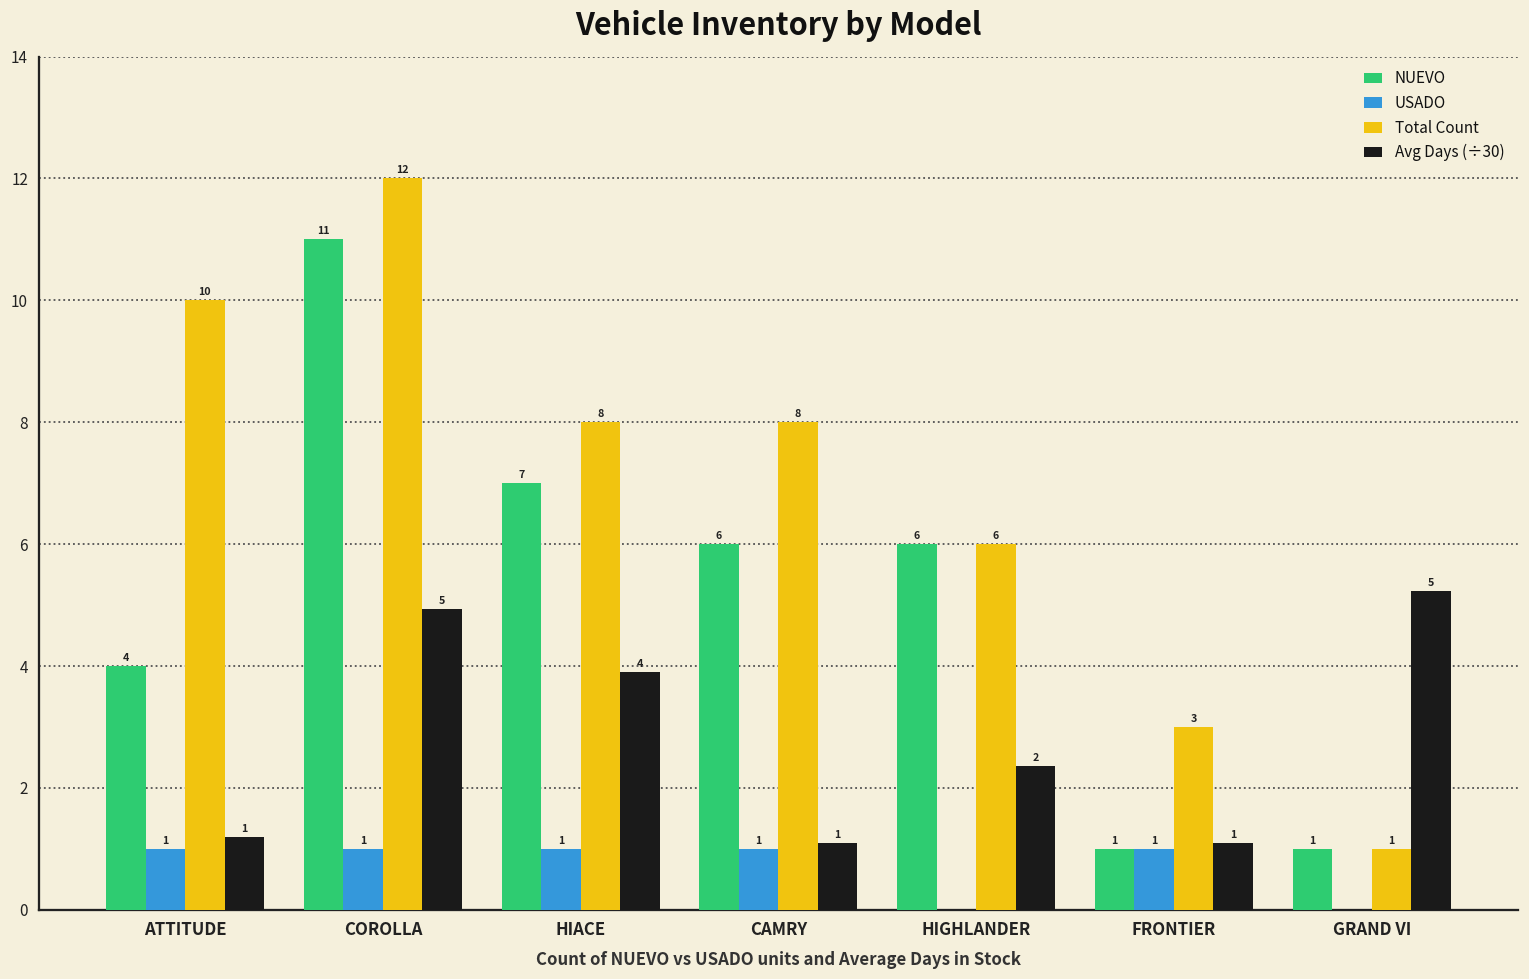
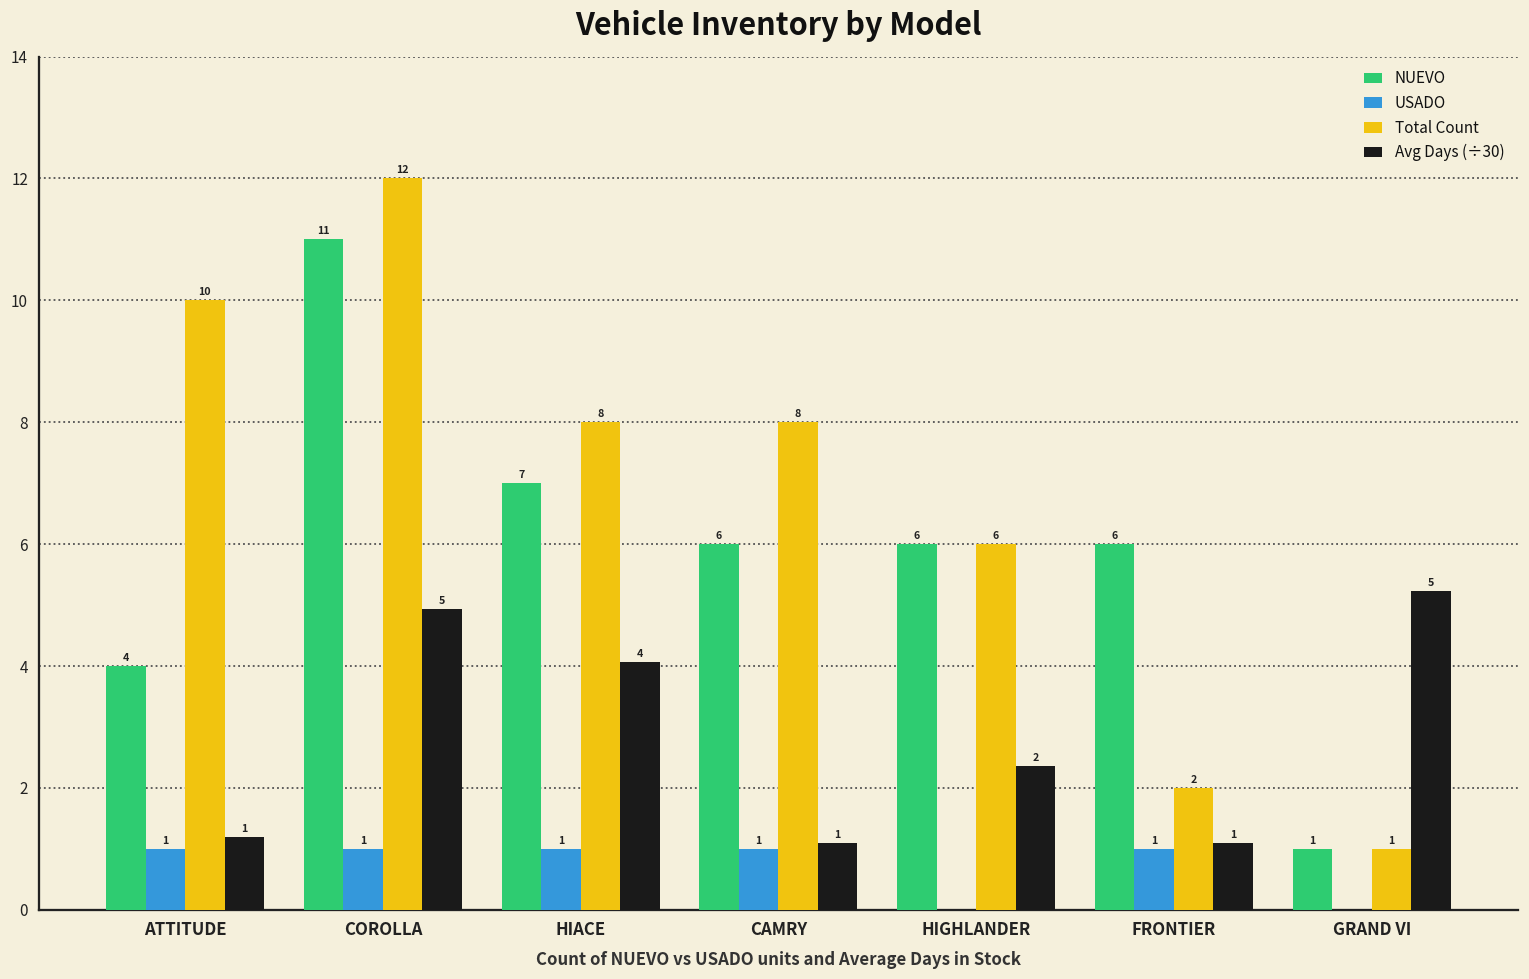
  {
    "NUEVO": {
      "ATTITUDE": 4,
      "COROLLA": 11,
      "HIACE": 7,
      "CAMRY": 6,
      "HIGHLANDER": 6,
-     "FRONTIER": 1,
+     "FRONTIER": 6,
      "GRAND VI": 1
    },
    "USADO": {
      "ATTITUDE": 1,
      "COROLLA": 1,
      "HIACE": 1,
      "CAMRY": 1,
      "FRONTIER": 1
    },
    "Total Count": {
      "ATTITUDE": 10,
      "COROLLA": 12,
      "HIACE": 8,
      "CAMRY": 8,
      "HIGHLANDER": 6,
-     "FRONTIER": 3,
+     "FRONTIER": 2,
      "GRAND VI": 1
    },
    "Avg Days (÷30)": {
-     "HIACE": 3.9
+     "HIACE": 4.1
    }
  }
